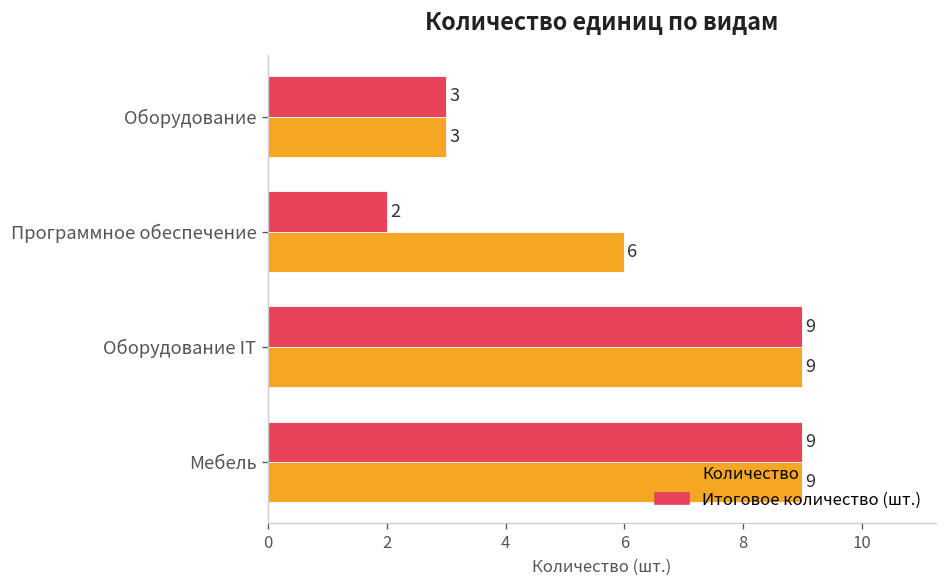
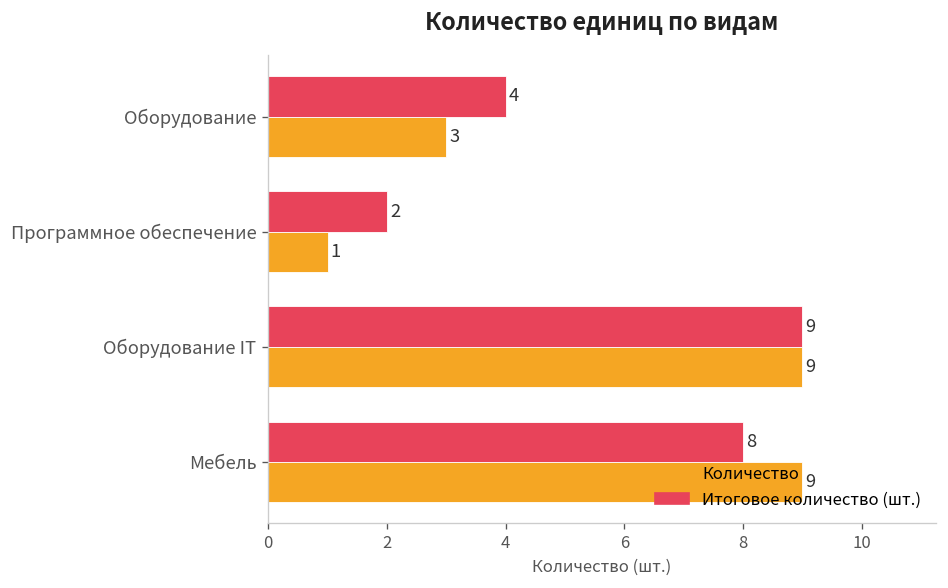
  {
    "Количество": {
      "Оборудование": 3,
-     "Программное обеспечение": 6,
+     "Программное обеспечение": 1,
      "Оборудование IT": 9,
      "Мебель": 9
    },
    "Итоговое количество (шт.)": {
-     "Оборудование": 3,
+     "Оборудование": 4,
      "Программное обеспечение": 2,
      "Оборудование IT": 9,
-     "Мебель": 9
+     "Мебель": 8
    }
  }
